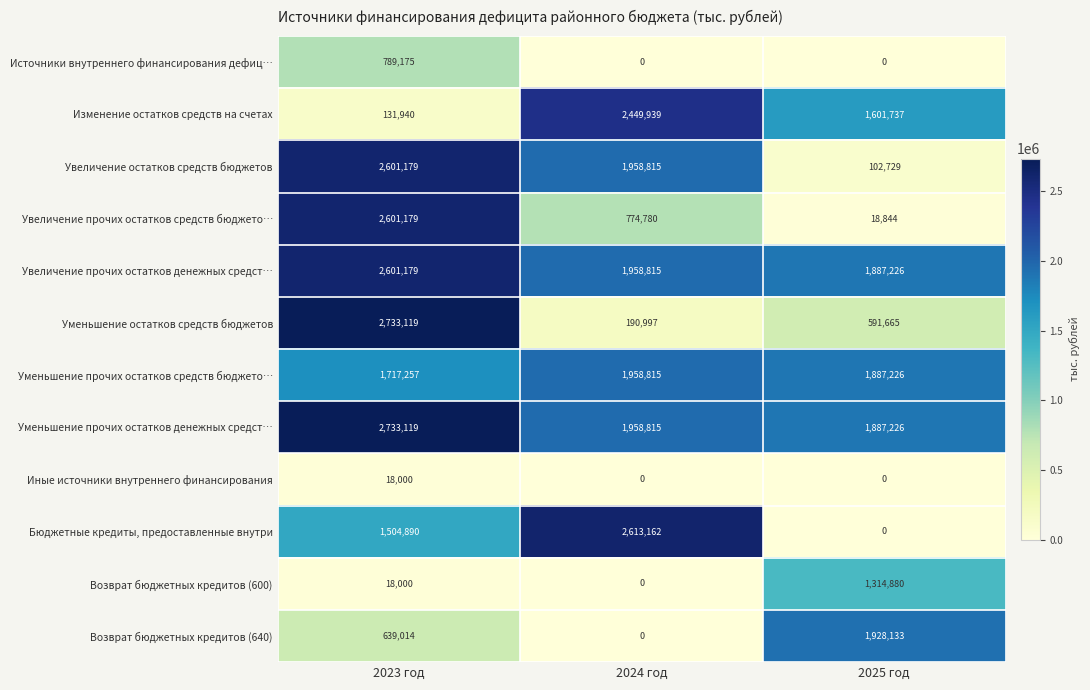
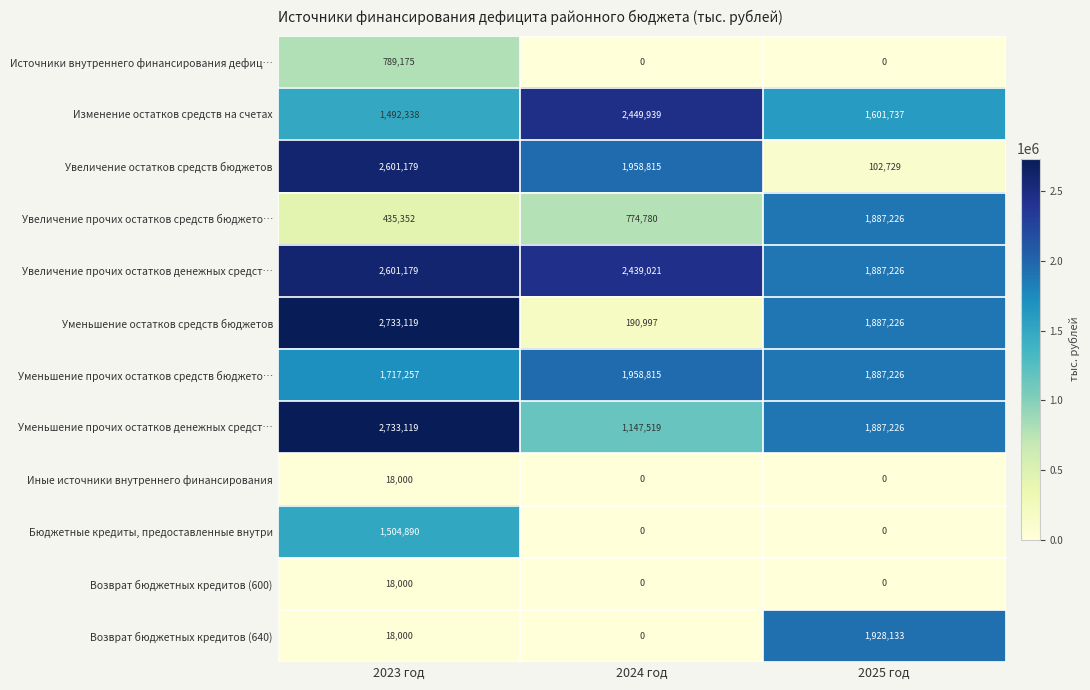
  {
    "Источники внутреннего финансирования дефиц…": {
      "2023 год": "789,175",
      "2024 год": "0",
      "2025 год": "0"
    },
    "Изменение остатков средств на счетах": {
-     "2023 год": "131,940",
+     "2023 год": "1,492,338",
      "2024 год": "2,449,939",
      "2025 год": "1,601,737"
    },
    "Увеличение остатков средств бюджетов": {
      "2023 год": "2,601,179",
      "2024 год": "1,958,815",
      "2025 год": "102,729"
    },
    "Увеличение прочих остатков средств бюджето…": {
-     "2023 год": "2,601,179",
+     "2023 год": "435,352",
      "2024 год": "774,780",
-     "2025 год": "18,844"
+     "2025 год": "1,887,226"
    },
    "Увеличение прочих остатков денежных средст…": {
      "2023 год": "2,601,179",
-     "2024 год": "1,958,815",
+     "2024 год": "2,439,021",
      "2025 год": "1,887,226"
    },
    "Уменьшение остатков средств бюджетов": {
      "2023 год": "2,733,119",
      "2024 год": "190,997",
-     "2025 год": "591,665"
+     "2025 год": "1,887,226"
    },
    "Уменьшение прочих остатков средств бюджето…": {
      "2023 год": "1,717,257",
      "2024 год": "1,958,815",
      "2025 год": "1,887,226"
    },
    "Уменьшение прочих остатков денежных средст…": {
      "2023 год": "2,733,119",
-     "2024 год": "1,958,815",
+     "2024 год": "1,147,519",
      "2025 год": "1,887,226"
    },
    "Иные источники внутреннего финансирования": {
      "2023 год": "18,000",
      "2024 год": "0",
      "2025 год": "0"
    },
    "Бюджетные кредиты, предоставленные внутри": {
      "2023 год": "1,504,890",
-     "2024 год": "2,613,162",
+     "2024 год": "0",
      "2025 год": "0"
    },
    "Возврат бюджетных кредитов (600)": {
      "2023 год": "18,000",
      "2024 год": "0",
-     "2025 год": "1,314,880"
+     "2025 год": "0"
    },
    "Возврат бюджетных кредитов (640)": {
-     "2023 год": "639,014",
+     "2023 год": "18,000",
      "2024 год": "0",
      "2025 год": "1,928,133"
    }
  }
